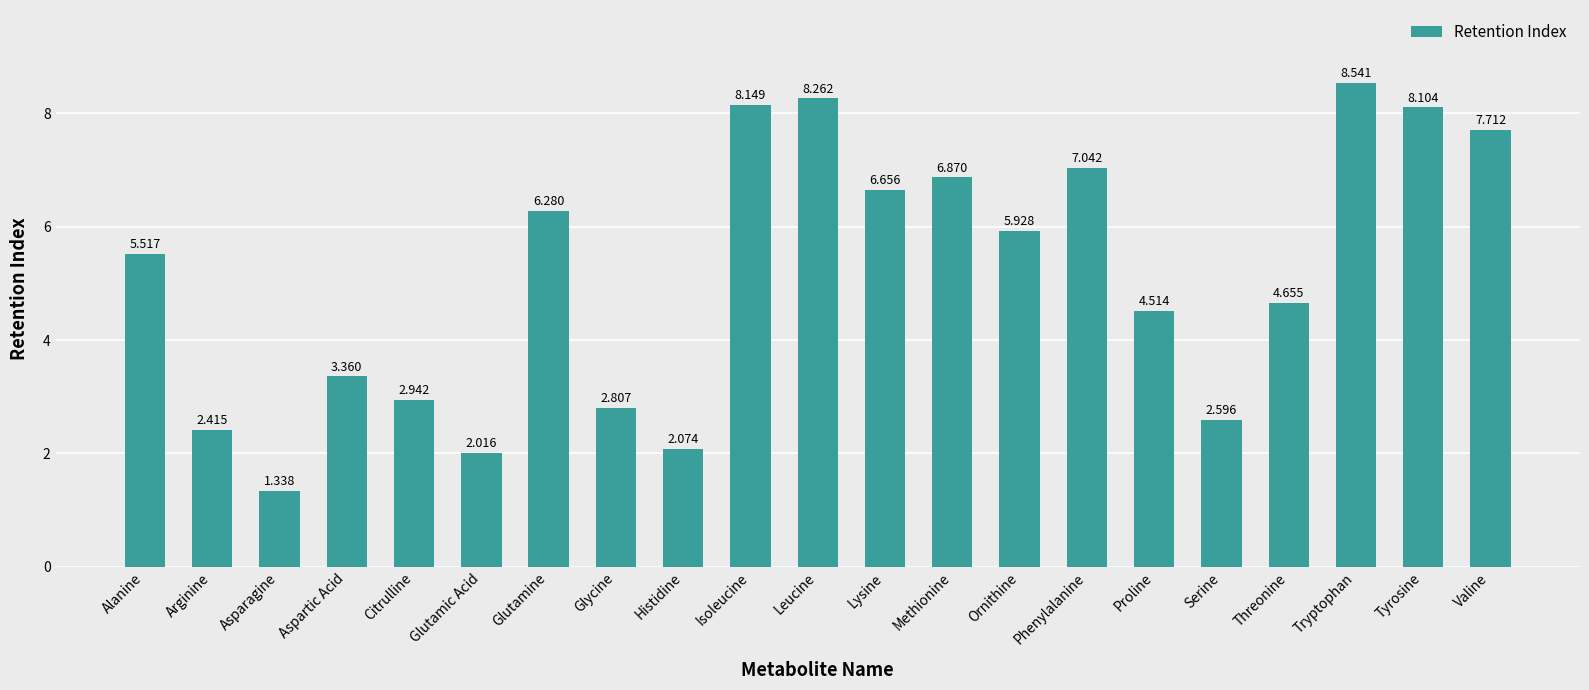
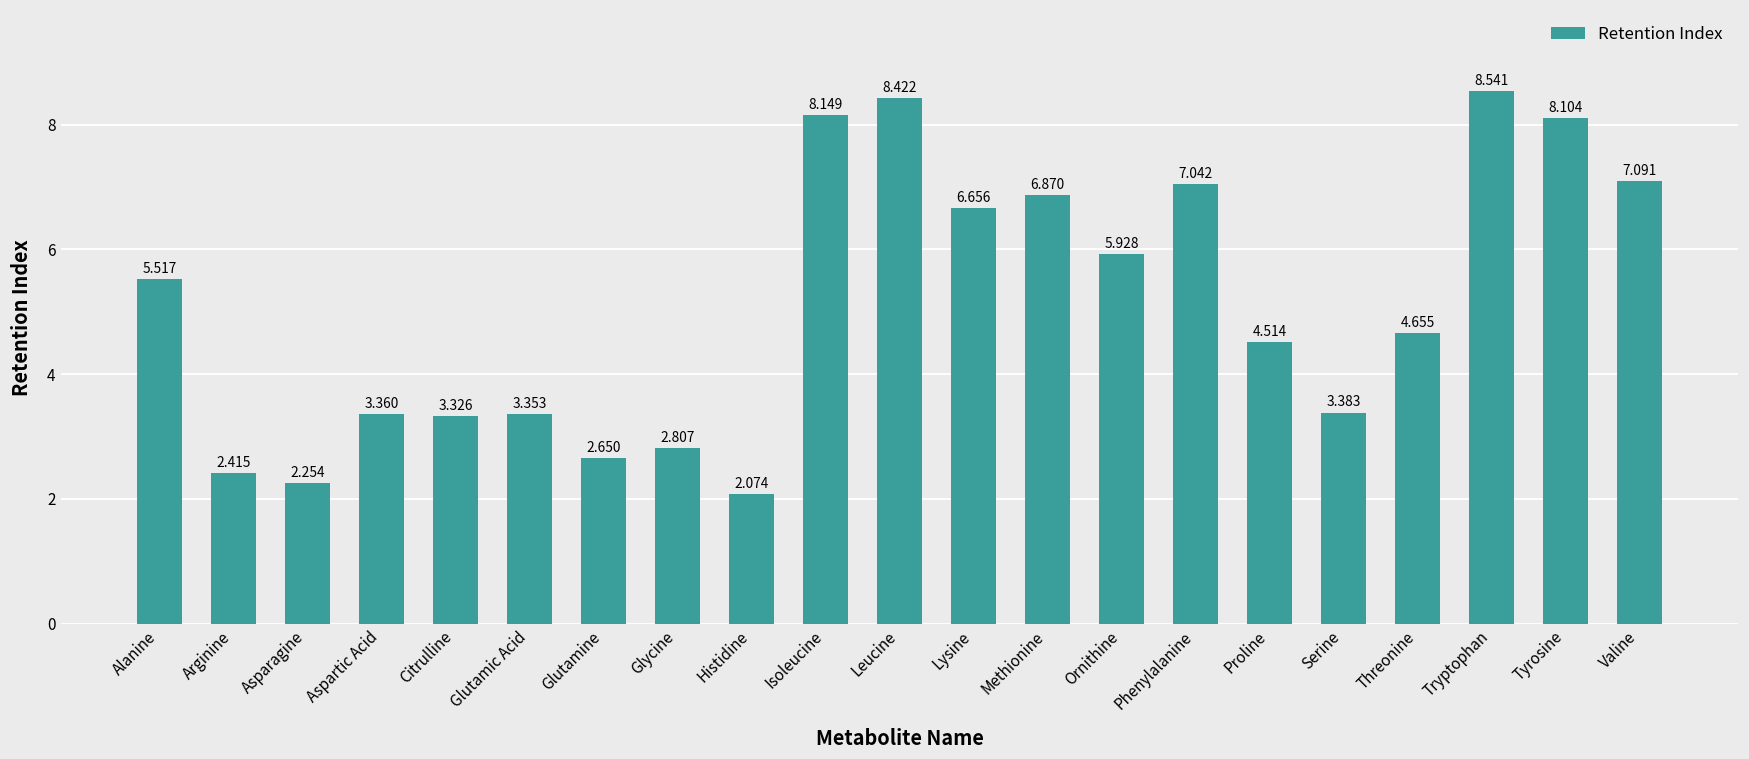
  {
    "Alanine": 5.517,
    "Arginine": 2.415,
-   "Asparagine": 1.338,
+   "Asparagine": 2.254,
    "Aspartic Acid": 3.360,
-   "Citrulline": 2.942,
-   "Glutamic Acid": 2.016,
-   "Glutamine": 6.280,
+   "Citrulline": 3.326,
+   "Glutamic Acid": 3.353,
+   "Glutamine": 2.650,
    "Glycine": 2.807,
    "Histidine": 2.074,
    "Isoleucine": 8.149,
-   "Leucine": 8.262,
+   "Leucine": 8.422,
    "Lysine": 6.656,
    "Methionine": 6.870,
    "Ornithine": 5.928,
    "Phenylalanine": 7.042,
    "Proline": 4.514,
-   "Serine": 2.596,
+   "Serine": 3.383,
    "Threonine": 4.655,
    "Tryptophan": 8.541,
    "Tyrosine": 8.104,
-   "Valine": 7.712
+   "Valine": 7.091
  }
